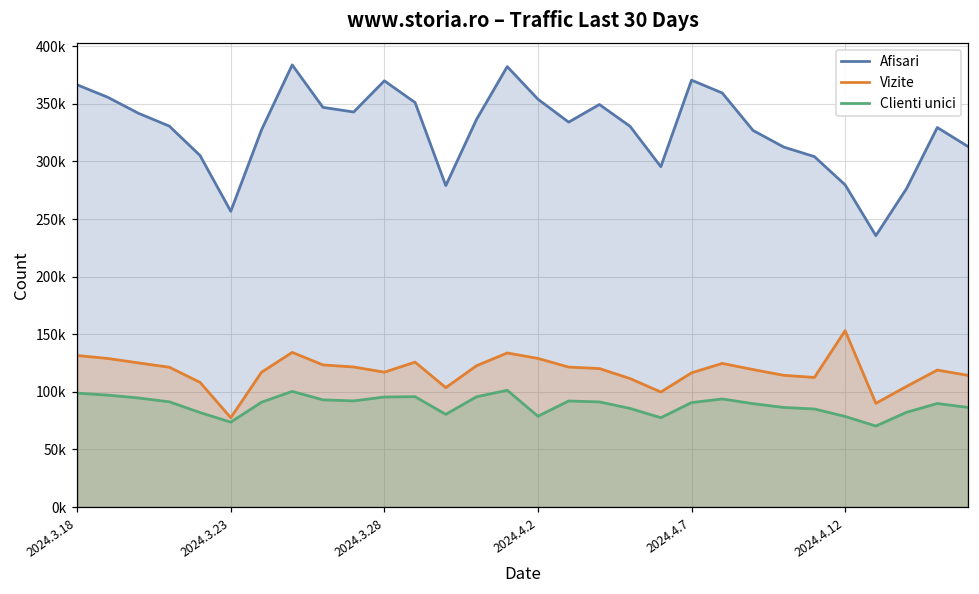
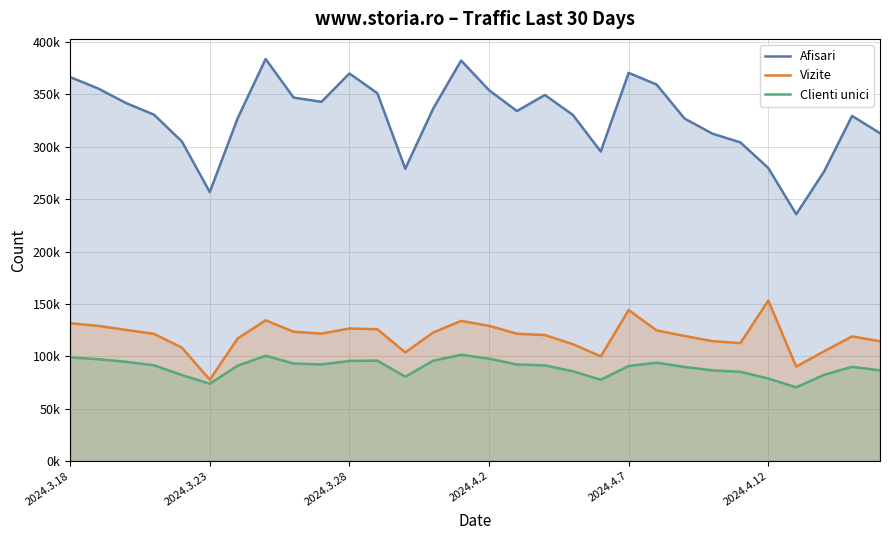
  {
    "Afisari": {
      "2024.3.18": 367000,
      "2024.3.23": 257000,
      "2024.3.28": 370000,
      "2024.4.2": 354000,
      "2024.4.7": 371000,
      "2024.4.12": 280000
    },
    "Vizite": {
      "2024.3.18": 132000,
      "2024.3.23": 78000,
-     "2024.3.28": 117000,
+     "2024.3.28": 127000,
      "2024.4.2": 129000,
-     "2024.4.7": 117000,
+     "2024.4.7": 144000,
      "2024.4.12": 153000
    },
    "Clienti unici": {
      "2024.3.18": 99000,
      "2024.3.23": 74000,
      "2024.3.28": 96000,
-     "2024.4.2": 79000,
+     "2024.4.2": 98000,
      "2024.4.7": 91000,
      "2024.4.12": 79000
    }
  }
